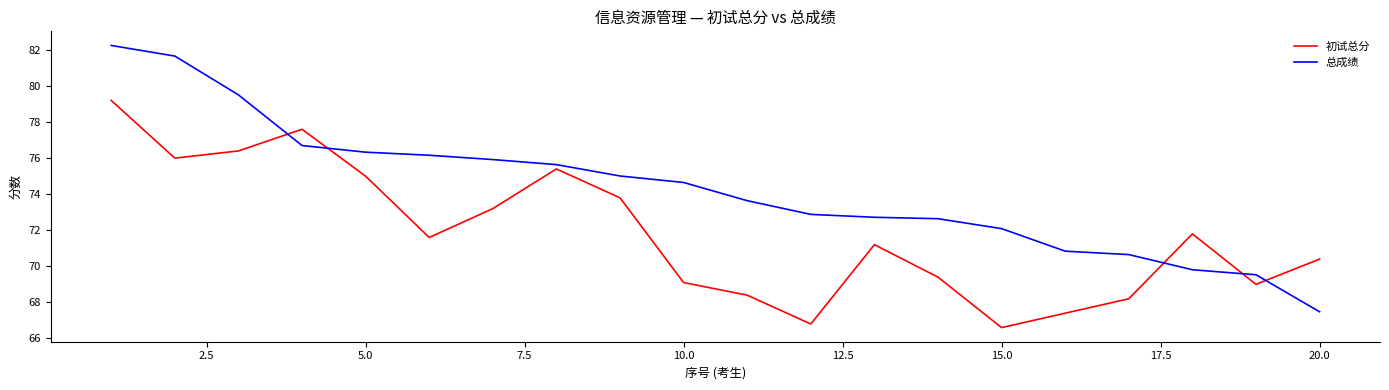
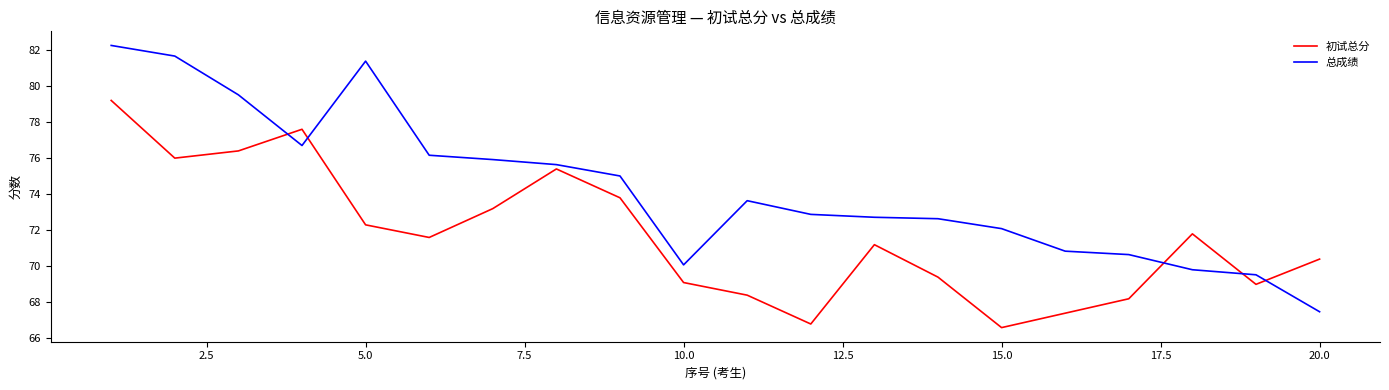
  {
    "初试总分": {
-     "5.0": 75.0,
+     "5.0": 72.3,
      "10.0": 69.1,
      "15.0": 66.6,
      "20.0": 70.4
    },
    "总成绩": {
-     "5.0": 76.3,
-     "10.0": 74.7,
+     "5.0": 81.4,
+     "10.0": 70.1,
      "15.0": 72.1,
      "20.0": 67.5
    }
  }
